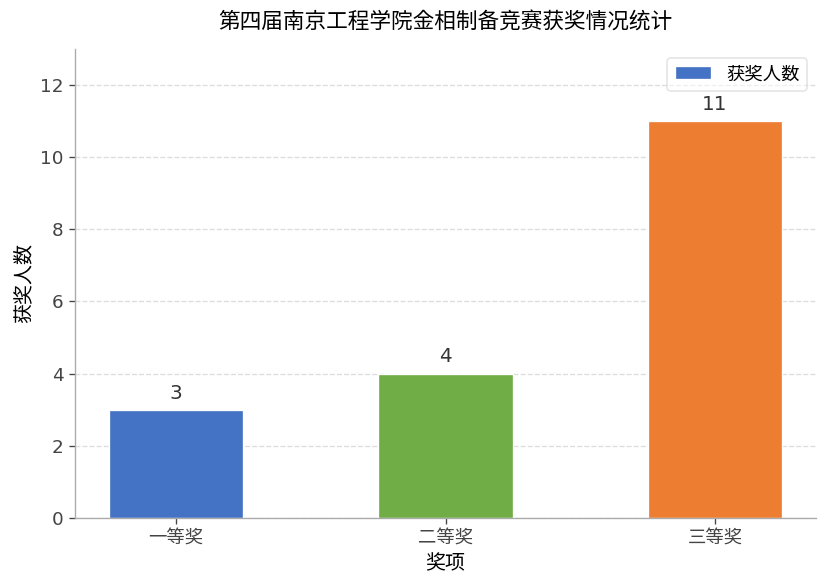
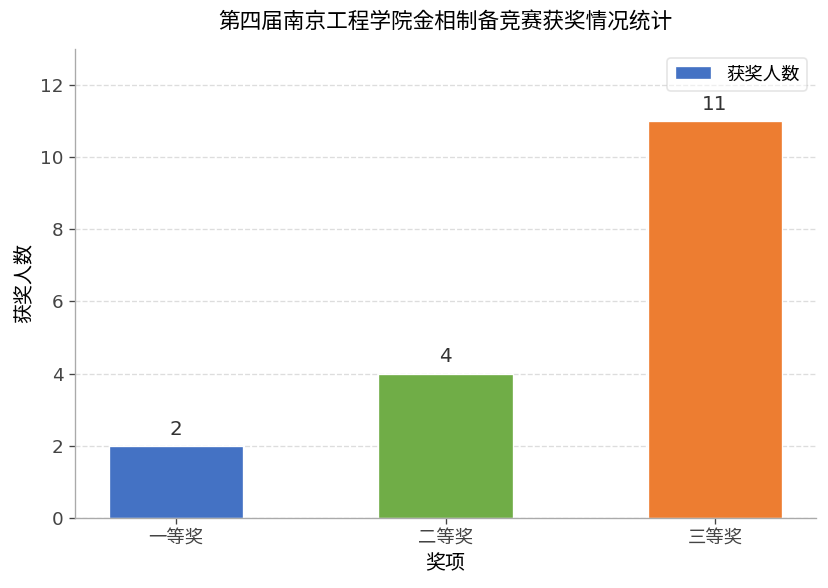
  {
-   "一等奖": 3,
+   "一等奖": 2,
    "二等奖": 4,
    "三等奖": 11
  }
